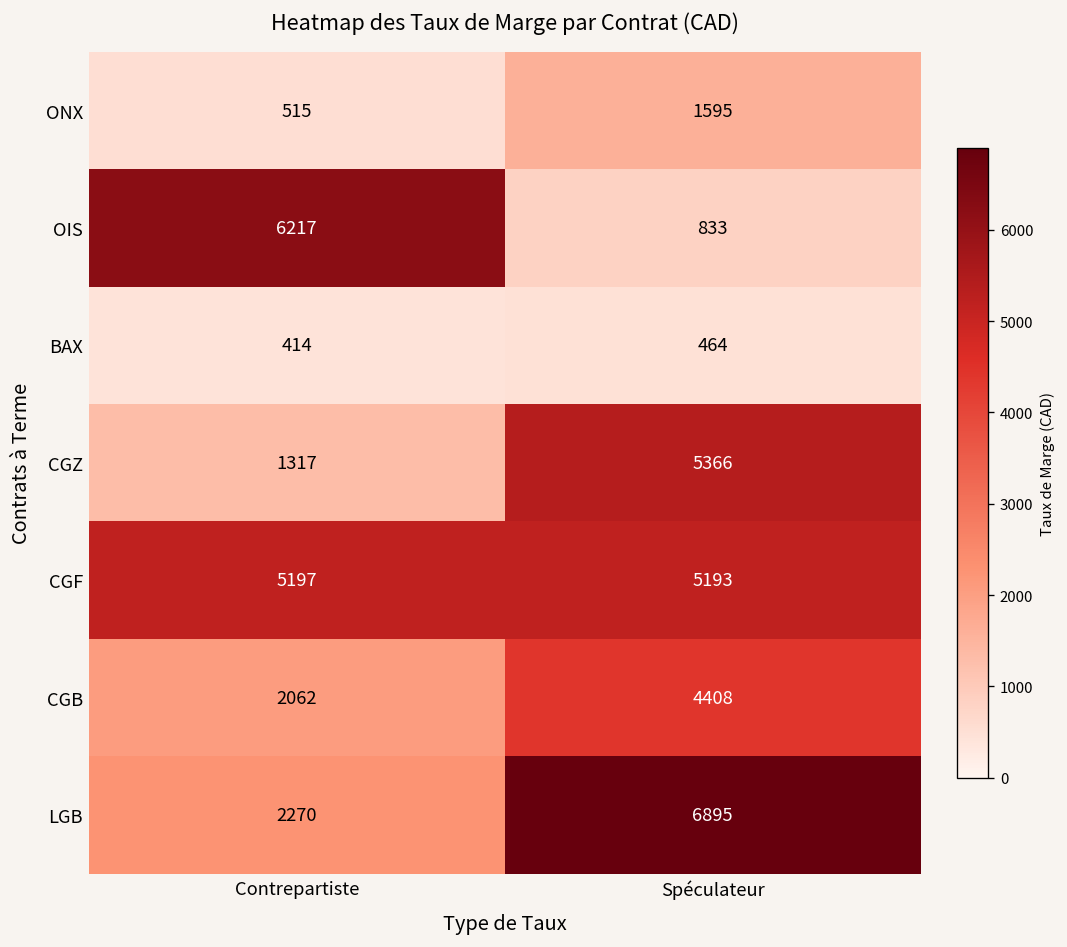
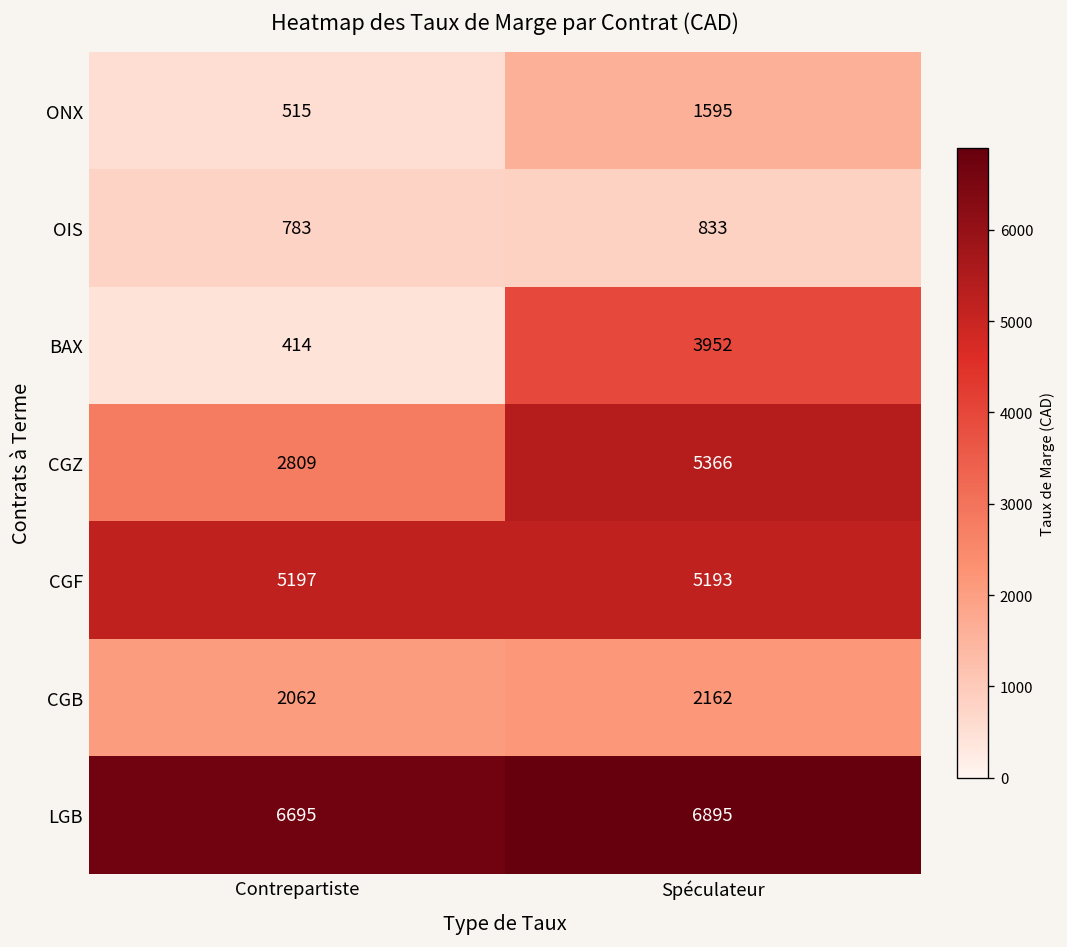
  {
    "ONX": {
      "Contrepartiste": 515,
      "Spéculateur": 1595
    },
    "OIS": {
-     "Contrepartiste": 6217,
+     "Contrepartiste": 783,
      "Spéculateur": 833
    },
    "BAX": {
      "Contrepartiste": 414,
-     "Spéculateur": 464
+     "Spéculateur": 3952
    },
    "CGZ": {
-     "Contrepartiste": 1317,
+     "Contrepartiste": 2809,
      "Spéculateur": 5366
    },
    "CGF": {
      "Contrepartiste": 5197,
      "Spéculateur": 5193
    },
    "CGB": {
      "Contrepartiste": 2062,
-     "Spéculateur": 4408
+     "Spéculateur": 2162
    },
    "LGB": {
-     "Contrepartiste": 2270,
+     "Contrepartiste": 6695,
      "Spéculateur": 6895
    }
  }
